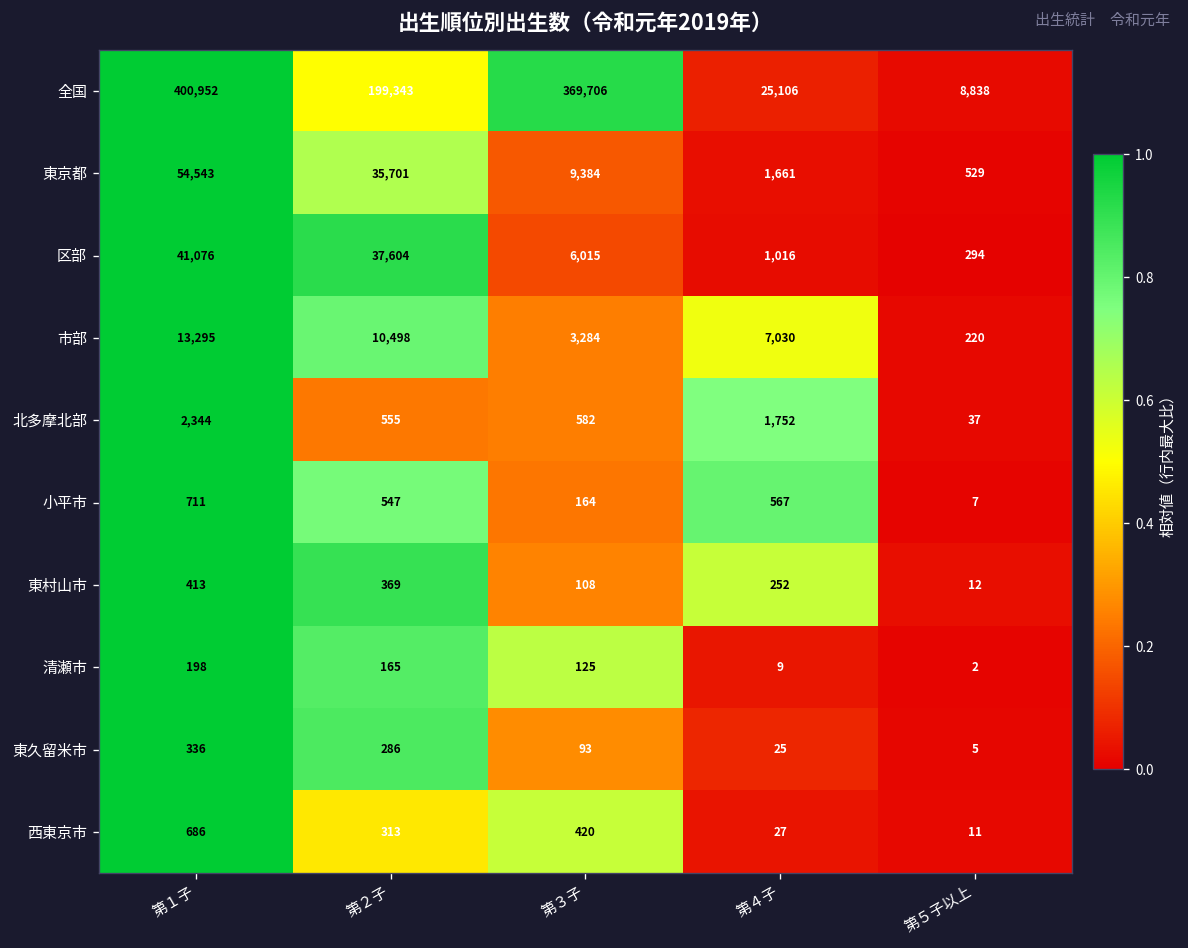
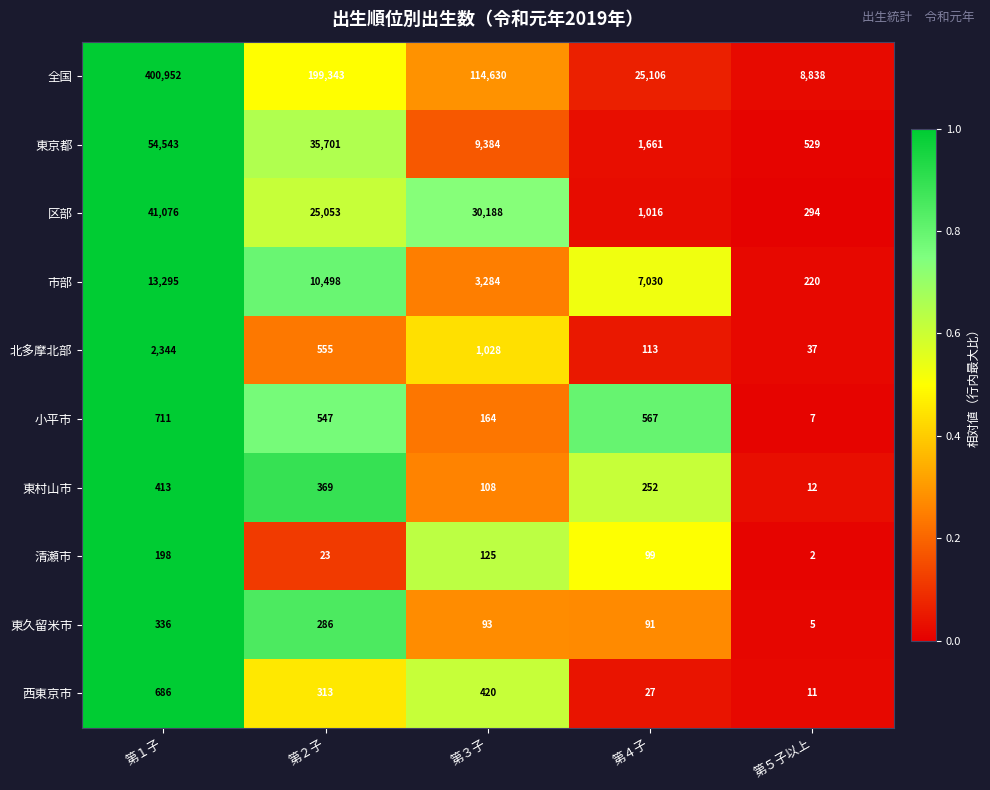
  {
    "全国": {
      "第１子": "400,952",
      "第２子": "199,343",
-     "第３子": "369,706",
+     "第３子": "114,630",
      "第４子": "25,106",
      "第５子以上": "8,838"
    },
    "東京都": {
      "第１子": "54,543",
      "第２子": "35,701",
      "第３子": "9,384",
      "第４子": "1,661",
      "第５子以上": "529"
    },
    "区部": {
      "第１子": "41,076",
-     "第２子": "37,604",
-     "第３子": "6,015",
+     "第２子": "25,053",
+     "第３子": "30,188",
      "第４子": "1,016",
      "第５子以上": "294"
    },
    "市部": {
      "第１子": "13,295",
      "第２子": "10,498",
      "第３子": "3,284",
      "第４子": "7,030",
      "第５子以上": "220"
    },
    "北多摩北部": {
      "第１子": "2,344",
      "第２子": "555",
-     "第３子": "582",
-     "第４子": "1,752",
+     "第３子": "1,028",
+     "第４子": "113",
      "第５子以上": "37"
    },
    "小平市": {
      "第１子": "711",
      "第２子": "547",
      "第３子": "164",
      "第４子": "567",
      "第５子以上": "7"
    },
    "東村山市": {
      "第１子": "413",
      "第２子": "369",
      "第３子": "108",
      "第４子": "252",
      "第５子以上": "12"
    },
    "清瀬市": {
      "第１子": "198",
-     "第２子": "165",
+     "第２子": "23",
      "第３子": "125",
-     "第４子": "9",
+     "第４子": "99",
      "第５子以上": "2"
    },
    "東久留米市": {
      "第１子": "336",
      "第２子": "286",
      "第３子": "93",
-     "第４子": "25",
+     "第４子": "91",
      "第５子以上": "5"
    },
    "西東京市": {
      "第１子": "686",
      "第２子": "313",
      "第３子": "420",
      "第４子": "27",
      "第５子以上": "11"
    }
  }
